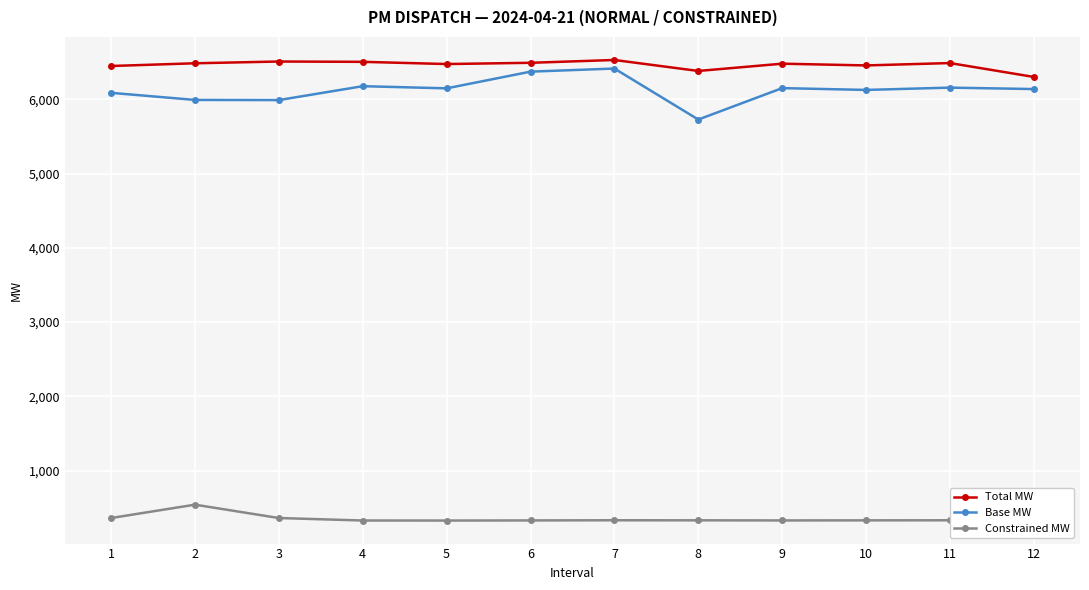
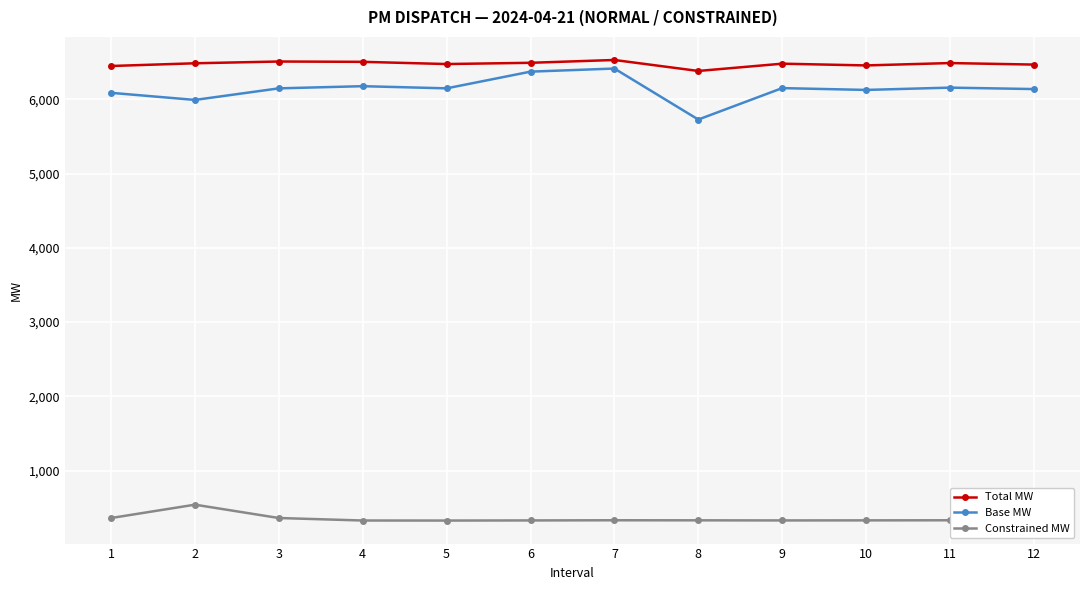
  {
    "Total MW": {
      "1": "6,400",
      "2": "6,500",
      "3": "6,500",
      "4": "6,500",
      "5": "6,500",
      "6": "6,500",
      "7": "6,500",
      "8": "6,400",
      "9": "6,500",
      "10": "6,500",
      "11": "6,500",
-     "12": "6,300"
+     "12": "6,500"
    },
    "Base MW": {
      "1": "6,100",
      "2": "6,000",
-     "3": "6,000",
+     "3": "6,100",
      "4": "6,200",
      "5": "6,100",
      "6": "6,400",
      "7": "6,400",
      "8": "5,700",
      "9": "6,200",
      "10": "6,100",
      "11": "6,200",
      "12": "6,100"
    },
    "Constrained MW": {
      "1": "400",
      "2": "500",
      "3": "400",
      "4": "300",
      "5": "300",
      "6": "300",
      "7": "300",
      "8": "300",
      "9": "300",
      "10": "300"
    }
  }
